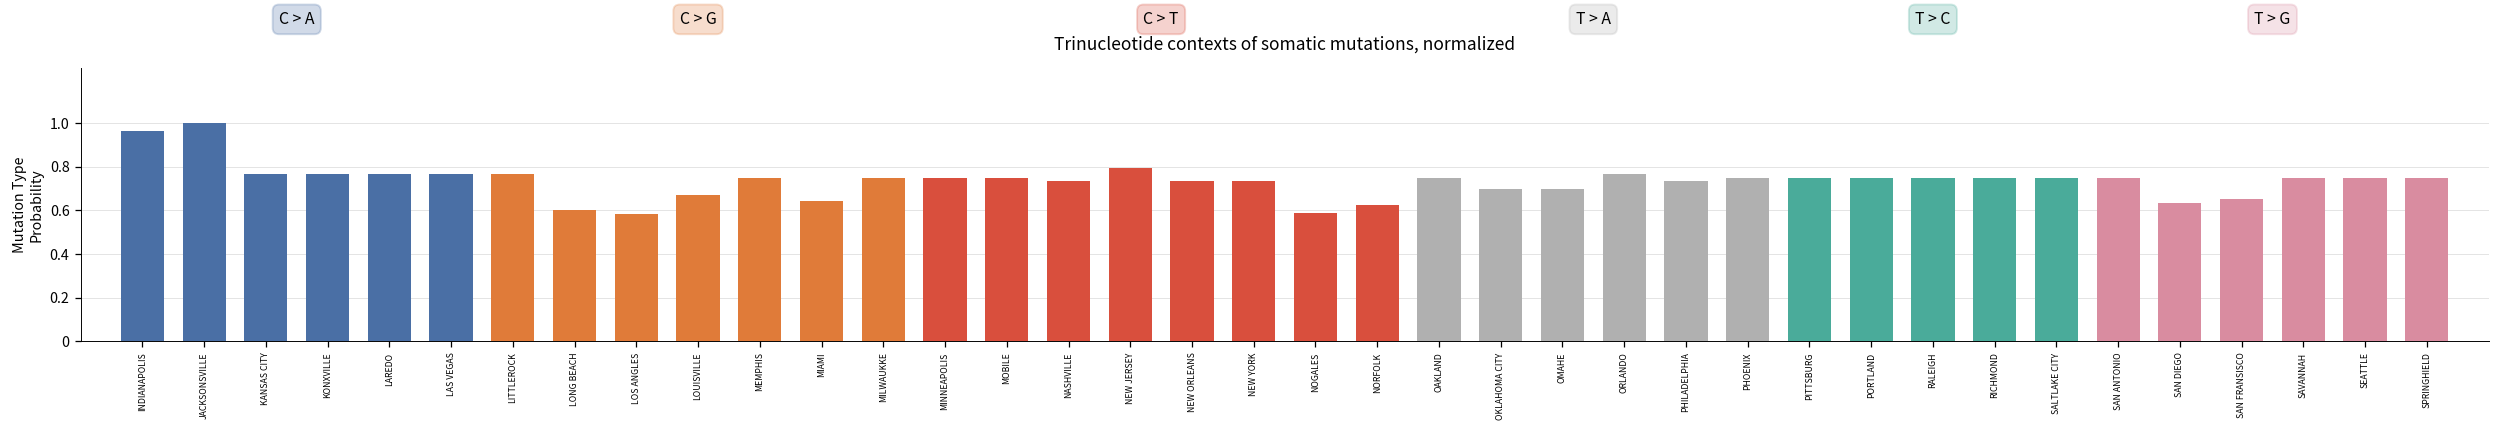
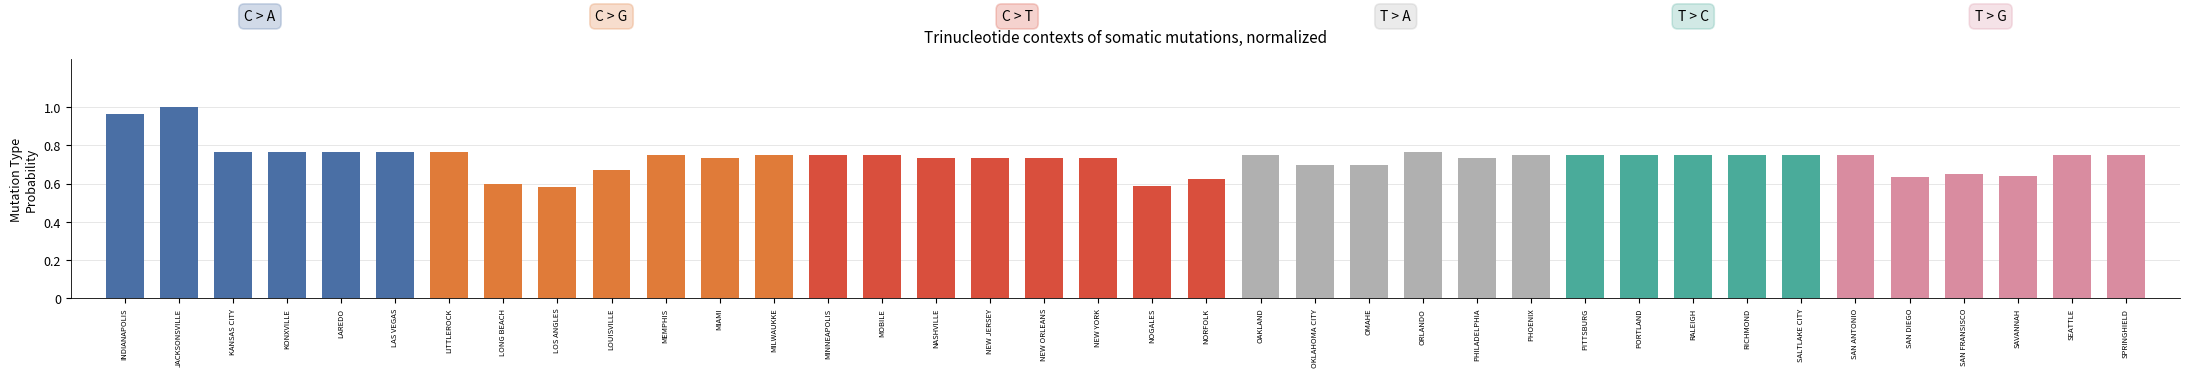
  {
    "INDIANAPOLIS": 0.96,
    "JACKSONSVILLE": 1.00,
    "KANSAS CITY": 0.77,
    "KONXVILLE": 0.77,
    "LAREDO": 0.77,
    "LAS VEGAS": 0.77,
    "LITTLEROCK": 0.77,
    "LONG BEACH": 0.60,
    "LOS ANGLES": 0.58,
    "LOUISVILLE": 0.67,
    "MEMPHIS": 0.75,
-   "MIAMI": 0.64,
+   "MIAMI": 0.73,
    "MILWAUKKE": 0.75,
    "MINNEAPOLIS": 0.75,
    "MOBILE": 0.75,
    "NASHVILLE": 0.73,
-   "NEW JERSEY": 0.79,
+   "NEW JERSEY": 0.73,
    "NEW ORLEANS": 0.73,
    "NEW YORK": 0.73,
    "NOGALES": 0.59,
    "NORFOLK": 0.63,
    "OAKLAND": 0.75,
    "OKLAHOMA CITY": 0.70,
    "OMAHE": 0.70,
    "ORLANDO": 0.77,
    "PHILADELPHIA": 0.73,
    "PHOENIX": 0.75,
    "PITTSBURG": 0.75,
    "PORTLAND": 0.75,
    "RALEIGH": 0.75,
    "RICHMOND": 0.75,
    "SALTLAKE CITY": 0.75,
    "SAN ANTONIO": 0.75,
    "SAN DIEGO": 0.63,
    "SAN FRANSISCO": 0.65,
-   "SAVANNAH": 0.75,
+   "SAVANNAH": 0.64,
    "SEATTLE": 0.75,
    "SPRINGHIELD": 0.75
  }
